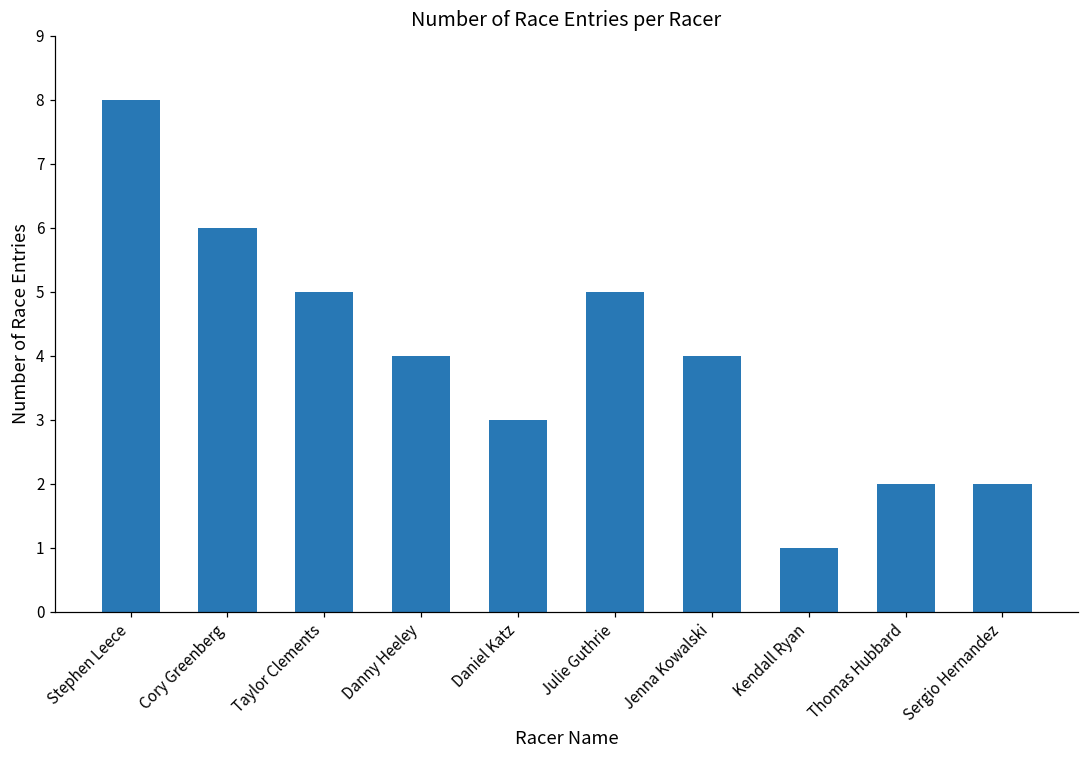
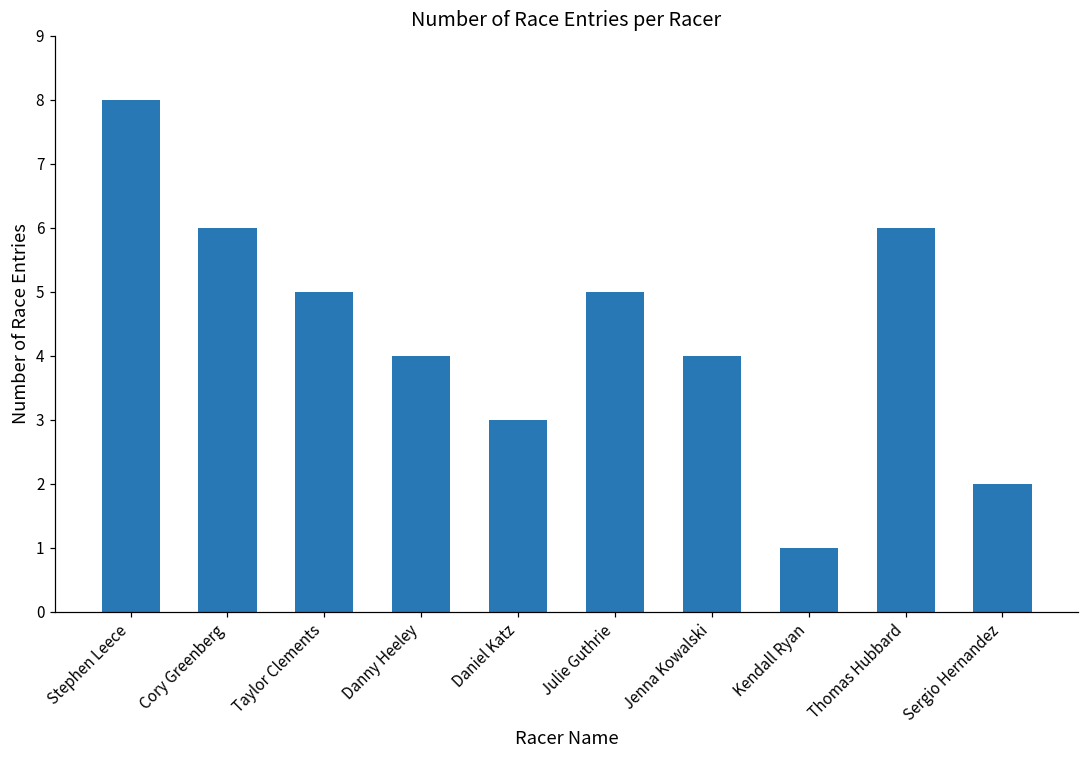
  {
    "Stephen Leece": 8,
    "Cory Greenberg": 6,
    "Taylor Clements": 5,
    "Danny Heeley": 4,
    "Daniel Katz": 3,
    "Julie Guthrie": 5,
    "Jenna Kowalski": 4,
    "Kendall Ryan": 1,
-   "Thomas Hubbard": 2,
+   "Thomas Hubbard": 6,
    "Sergio Hernandez": 2
  }
